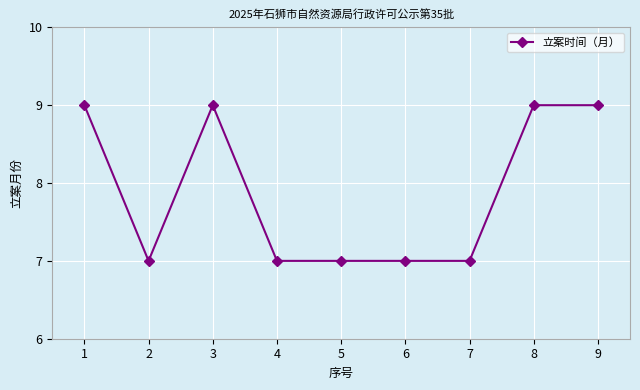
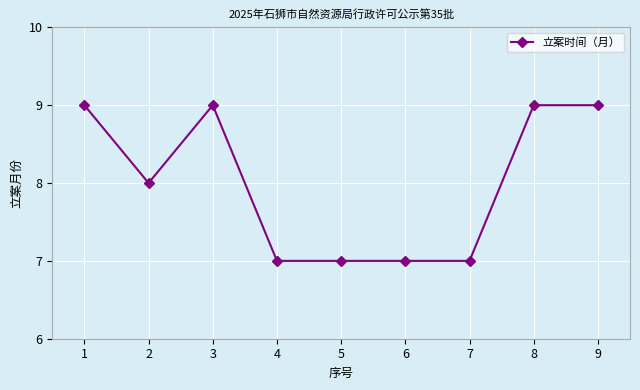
  {
    "1": 9,
-   "2": 7,
+   "2": 8,
    "3": 9,
    "4": 7,
    "5": 7,
    "6": 7,
    "7": 7,
    "8": 9,
    "9": 9
  }
